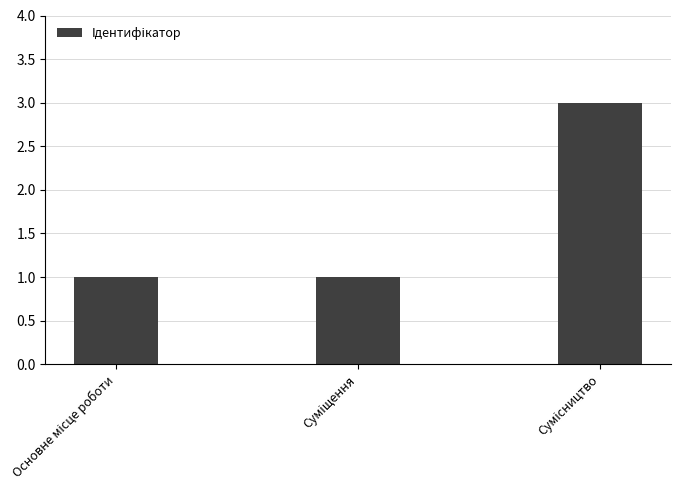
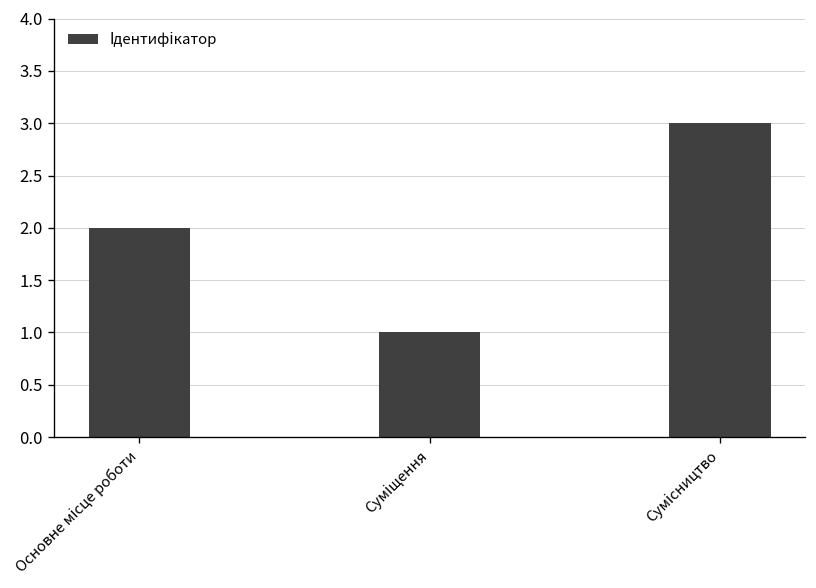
  {
-   "Основне місце роботи": 1,
+   "Основне місце роботи": 2,
    "Суміщення": 1,
    "Сумісництво": 3
  }
